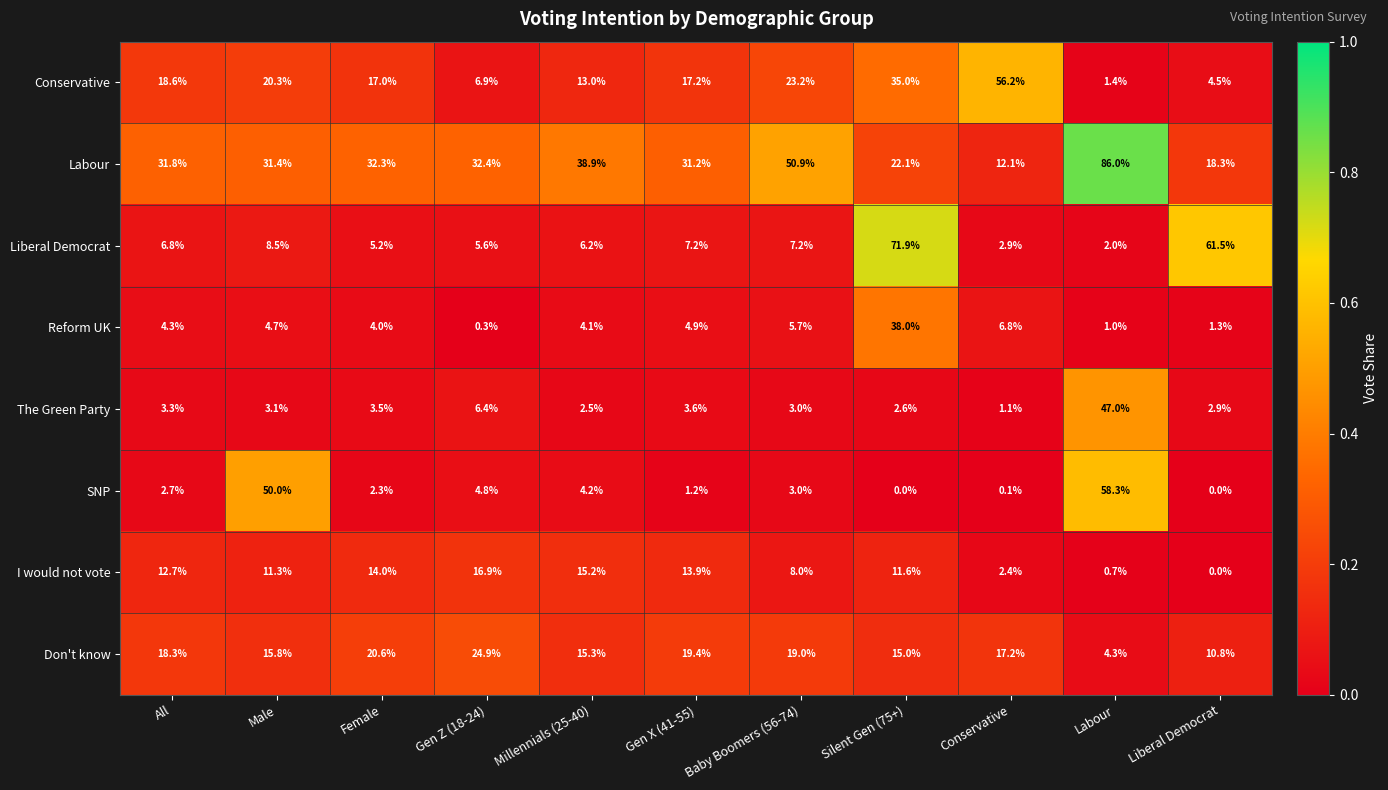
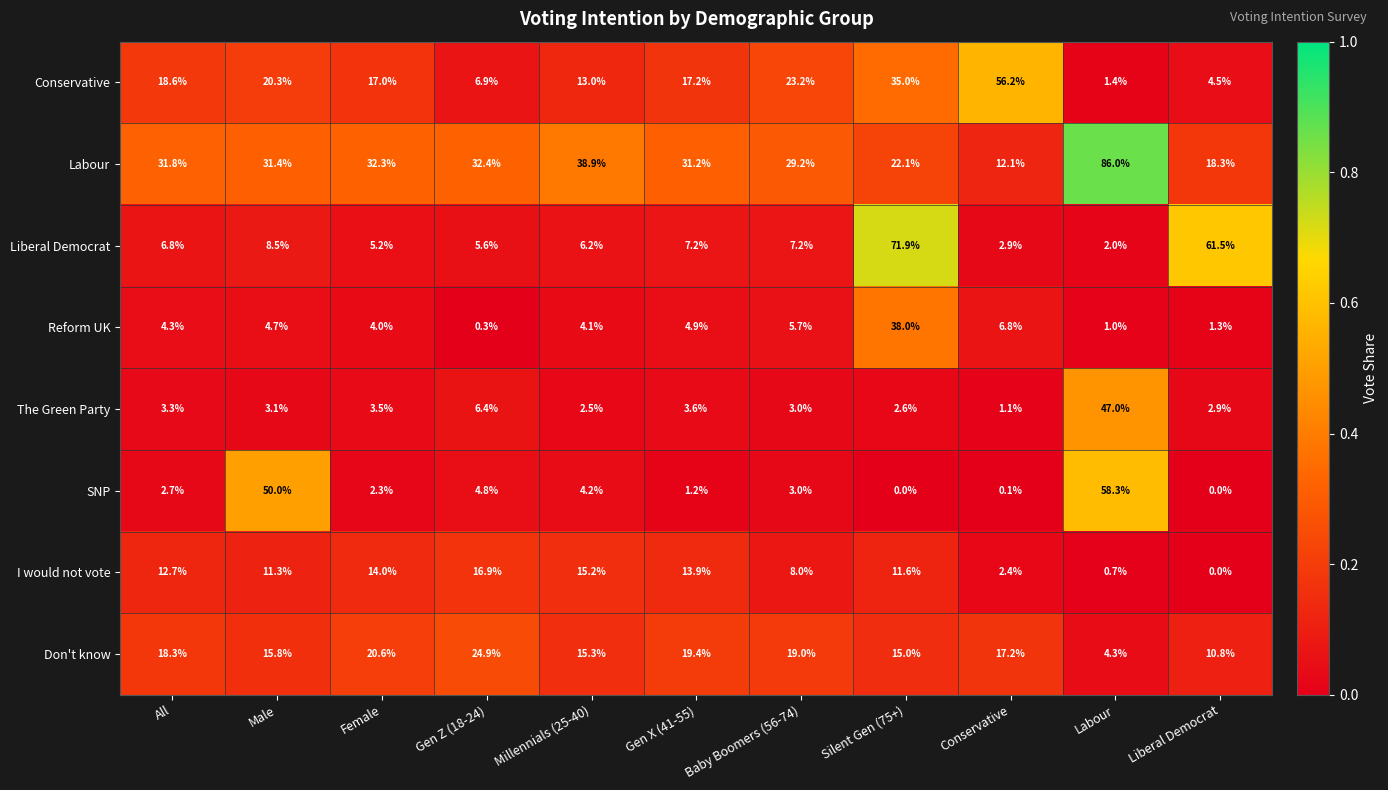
  {
    "Conservative": {
      "All": "18.6%",
      "Male": "20.3%",
      "Female": "17.0%",
      "Gen Z (18-24)": "6.9%",
      "Millennials (25-40)": "13.0%",
      "Gen X (41-55)": "17.2%",
      "Baby Boomers (56-74)": "23.2%",
      "Silent Gen (75+)": "35.0%",
      "Conservative": "56.2%",
      "Labour": "1.4%",
      "Liberal Democrat": "4.5%"
    },
    "Labour": {
      "All": "31.8%",
      "Male": "31.4%",
      "Female": "32.3%",
      "Gen Z (18-24)": "32.4%",
      "Millennials (25-40)": "38.9%",
      "Gen X (41-55)": "31.2%",
-     "Baby Boomers (56-74)": "50.9%",
+     "Baby Boomers (56-74)": "29.2%",
      "Silent Gen (75+)": "22.1%",
      "Conservative": "12.1%",
      "Labour": "86.0%",
      "Liberal Democrat": "18.3%"
    },
    "Liberal Democrat": {
      "All": "6.8%",
      "Male": "8.5%",
      "Female": "5.2%",
      "Gen Z (18-24)": "5.6%",
      "Millennials (25-40)": "6.2%",
      "Gen X (41-55)": "7.2%",
      "Baby Boomers (56-74)": "7.2%",
      "Silent Gen (75+)": "71.9%",
      "Conservative": "2.9%",
      "Labour": "2.0%",
      "Liberal Democrat": "61.5%"
    },
    "Reform UK": {
      "All": "4.3%",
      "Male": "4.7%",
      "Female": "4.0%",
      "Gen Z (18-24)": "0.3%",
      "Millennials (25-40)": "4.1%",
      "Gen X (41-55)": "4.9%",
      "Baby Boomers (56-74)": "5.7%",
      "Silent Gen (75+)": "38.0%",
      "Conservative": "6.8%",
      "Labour": "1.0%",
      "Liberal Democrat": "1.3%"
    },
    "The Green Party": {
      "All": "3.3%",
      "Male": "3.1%",
      "Female": "3.5%",
      "Gen Z (18-24)": "6.4%",
      "Millennials (25-40)": "2.5%",
      "Gen X (41-55)": "3.6%",
      "Baby Boomers (56-74)": "3.0%",
      "Silent Gen (75+)": "2.6%",
      "Conservative": "1.1%",
      "Labour": "47.0%",
      "Liberal Democrat": "2.9%"
    },
    "SNP": {
      "All": "2.7%",
      "Male": "50.0%",
      "Female": "2.3%",
      "Gen Z (18-24)": "4.8%",
      "Millennials (25-40)": "4.2%",
      "Gen X (41-55)": "1.2%",
      "Baby Boomers (56-74)": "3.0%",
      "Silent Gen (75+)": "0.0%",
      "Conservative": "0.1%",
      "Labour": "58.3%",
      "Liberal Democrat": "0.0%"
    },
    "I would not vote": {
      "All": "12.7%",
      "Male": "11.3%",
      "Female": "14.0%",
      "Gen Z (18-24)": "16.9%",
      "Millennials (25-40)": "15.2%",
      "Gen X (41-55)": "13.9%",
      "Baby Boomers (56-74)": "8.0%",
      "Silent Gen (75+)": "11.6%",
      "Conservative": "2.4%",
      "Labour": "0.7%",
      "Liberal Democrat": "0.0%"
    },
    "Don't know": {
      "All": "18.3%",
      "Male": "15.8%",
      "Female": "20.6%",
      "Gen Z (18-24)": "24.9%",
      "Millennials (25-40)": "15.3%",
      "Gen X (41-55)": "19.4%",
      "Baby Boomers (56-74)": "19.0%",
      "Silent Gen (75+)": "15.0%",
      "Conservative": "17.2%",
      "Labour": "4.3%",
      "Liberal Democrat": "10.8%"
    }
  }
